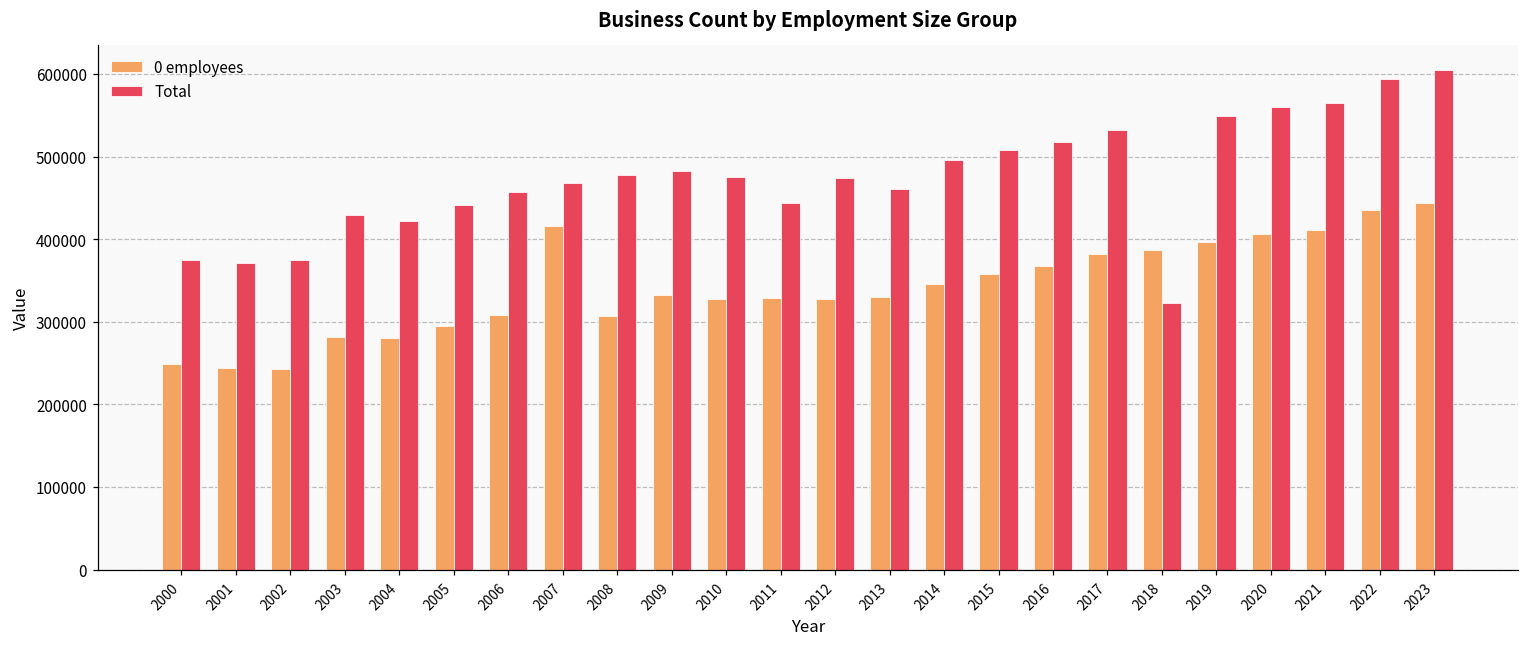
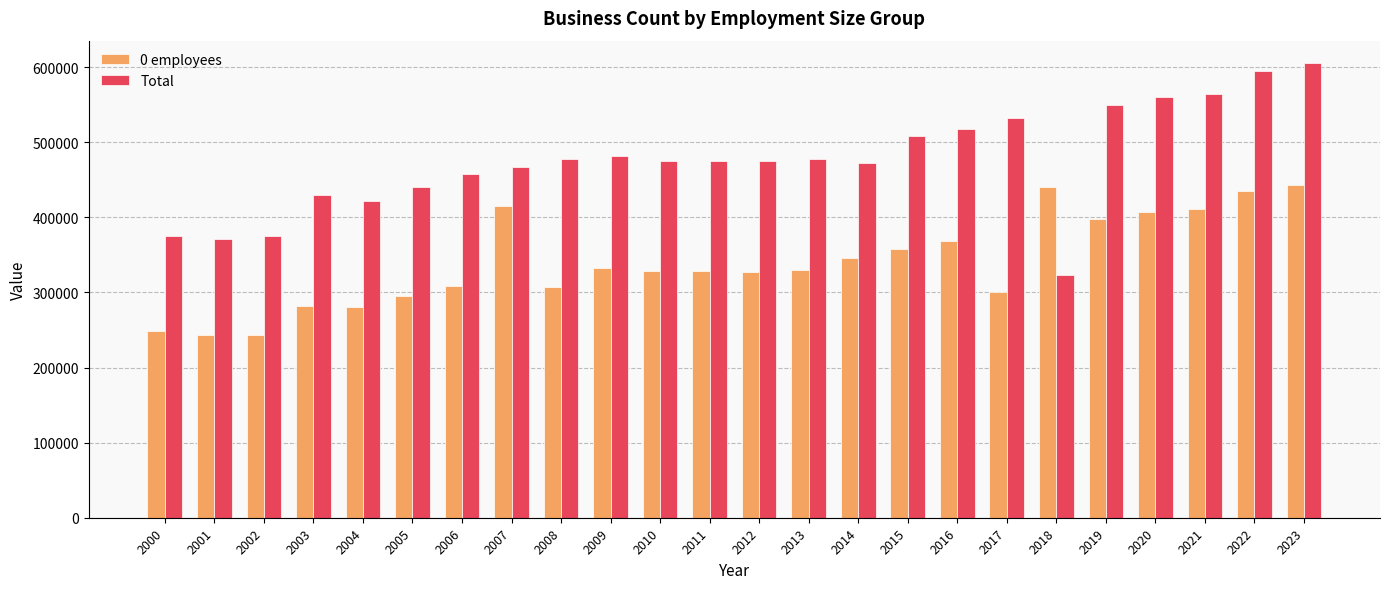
  {
    "0 employees": {
      "2000": 250000,
      "2001": 240000,
      "2002": 240000,
      "2003": 280000,
      "2004": 280000,
      "2005": 290000,
      "2006": 310000,
      "2007": 420000,
      "2008": 310000,
      "2009": 330000,
      "2010": 330000,
      "2011": 330000,
      "2012": 330000,
      "2013": 330000,
      "2014": 350000,
      "2015": 360000,
      "2016": 370000,
-     "2017": 380000,
-     "2018": 390000,
+     "2017": 300000,
+     "2018": 440000,
      "2019": 400000,
      "2020": 410000,
      "2021": 410000,
      "2022": 440000,
      "2023": 440000
    },
    "Total": {
      "2000": 380000,
      "2001": 370000,
      "2002": 380000,
      "2003": 430000,
      "2004": 420000,
      "2005": 440000,
      "2006": 460000,
      "2007": 470000,
      "2008": 480000,
      "2009": 480000,
      "2010": 480000,
-     "2011": 440000,
+     "2011": 480000,
      "2012": 470000,
-     "2013": 460000,
-     "2014": 500000,
+     "2013": 480000,
+     "2014": 470000,
      "2015": 510000,
      "2016": 520000,
      "2017": 530000,
      "2018": 320000,
      "2019": 550000,
      "2020": 560000,
      "2021": 560000,
      "2022": 590000,
      "2023": 610000
    }
  }
